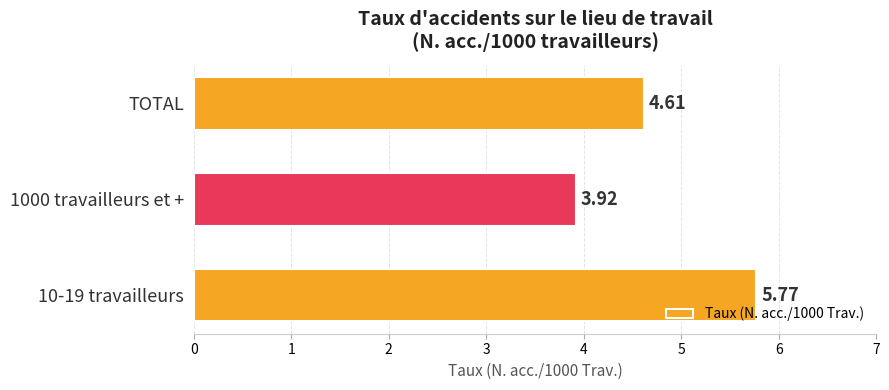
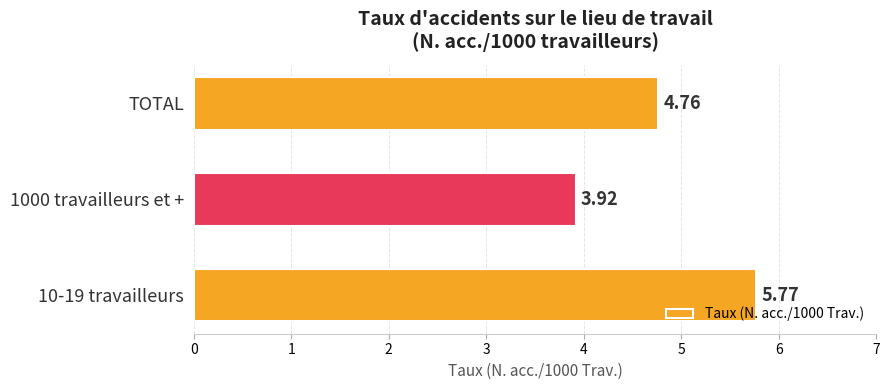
  {
-   "TOTAL": 4.61,
+   "TOTAL": 4.76,
    "1000 travailleurs et +": 3.92,
    "10-19 travailleurs": 5.77
  }
